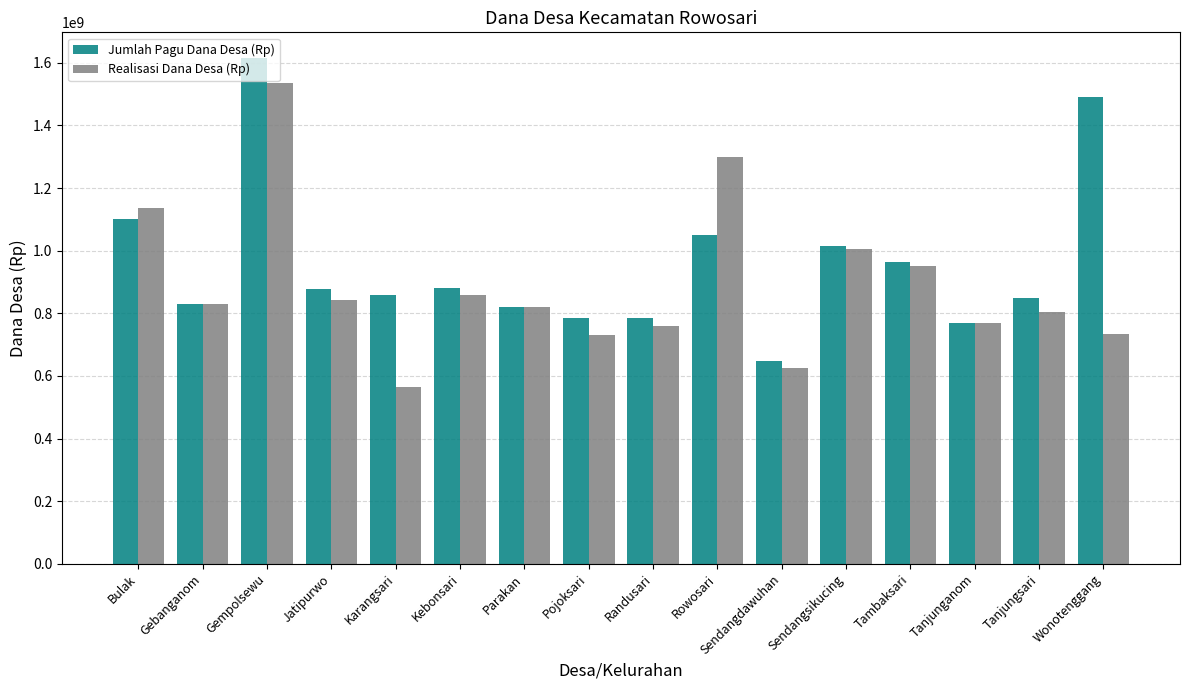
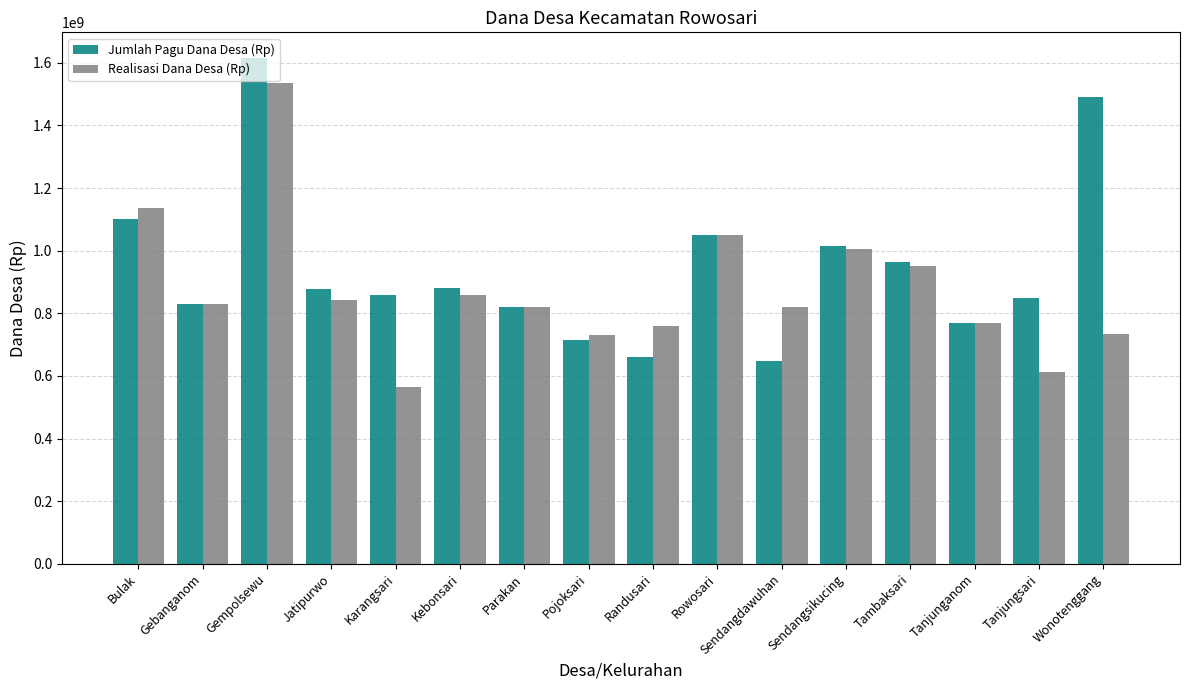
  {
    "Jumlah Pagu Dana Desa (Rp)": {
      "Bulak": 1100000000,
      "Gebanganom": 830000000,
      "Jatipurwo": 880000000,
      "Karangsari": 860000000,
      "Kebonsari": 880000000,
      "Parakan": 820000000,
-     "Pojoksari": 780000000,
-     "Randusari": 780000000,
+     "Pojoksari": 720000000,
+     "Randusari": 660000000,
      "Rowosari": 1050000000,
      "Sendangdawuhan": 650000000,
      "Sendangsikucing": 1010000000,
      "Tambaksari": 960000000,
      "Tanjunganom": 770000000,
      "Tanjungsari": 850000000,
      "Wonotenggang": 1490000000
    },
    "Realisasi Dana Desa (Rp)": {
      "Bulak": 1140000000,
      "Gebanganom": 830000000,
      "Gempolsewu": 1540000000,
      "Jatipurwo": 840000000,
      "Karangsari": 560000000,
      "Kebonsari": 860000000,
      "Parakan": 820000000,
      "Pojoksari": 730000000,
      "Randusari": 760000000,
-     "Rowosari": 1300000000,
-     "Sendangdawuhan": 630000000,
+     "Rowosari": 1050000000,
+     "Sendangdawuhan": 820000000,
      "Sendangsikucing": 1010000000,
      "Tambaksari": 950000000,
      "Tanjunganom": 770000000,
-     "Tanjungsari": 810000000,
+     "Tanjungsari": 610000000,
      "Wonotenggang": 730000000
    }
  }
